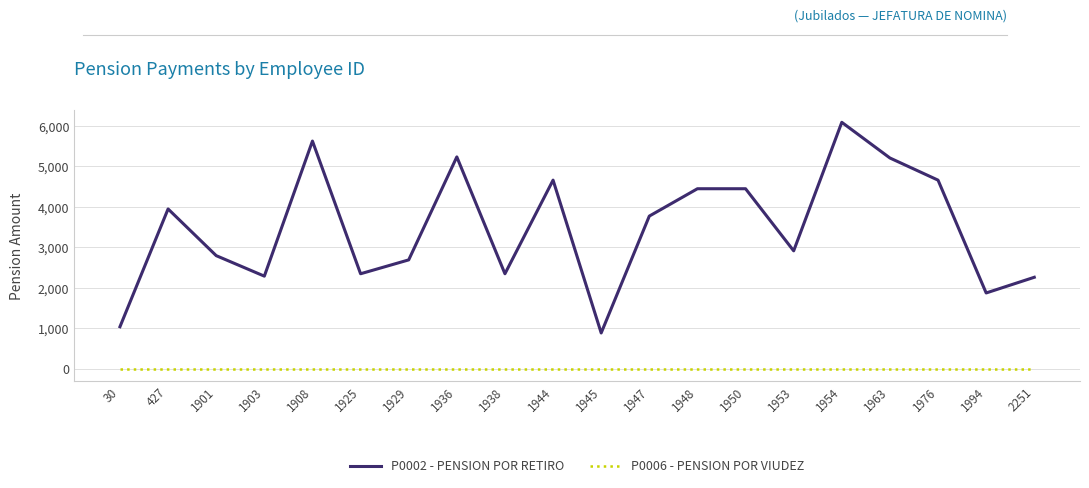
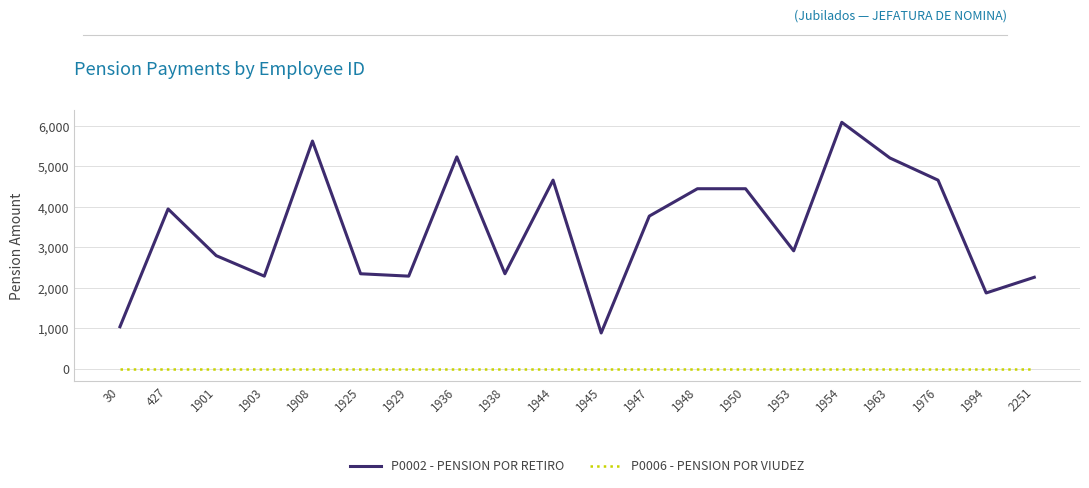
  {
    "P0002 - PENSION POR RETIRO": {
      "30": "1,000",
      "427": "4,000",
      "1901": "2,800",
      "1903": "2,300",
      "1908": "5,600",
      "1925": "2,300",
-     "1929": "2,700",
+     "1929": "2,300",
      "1936": "5,200",
      "1938": "2,300",
      "1944": "4,700",
      "1945": "900",
      "1947": "3,800",
      "1948": "4,400",
      "1950": "4,400",
      "1953": "2,900",
      "1954": "6,100",
      "1963": "5,200",
      "1976": "4,700",
      "1994": "1,900",
      "2251": "2,300"
    },
    "P0006 - PENSION POR VIUDEZ": {
      "30": "0",
      "427": "0",
      "1901": "0",
      "1903": "0",
      "1908": "0",
      "1925": "0",
      "1929": "0",
      "1936": "0",
      "1938": "0",
      "1944": "0",
      "1945": "0",
      "1947": "0",
      "1948": "0",
      "1950": "0",
      "1953": "0",
      "1954": "0",
      "1963": "0",
      "1976": "0",
      "1994": "0",
      "2251": "0"
    }
  }
